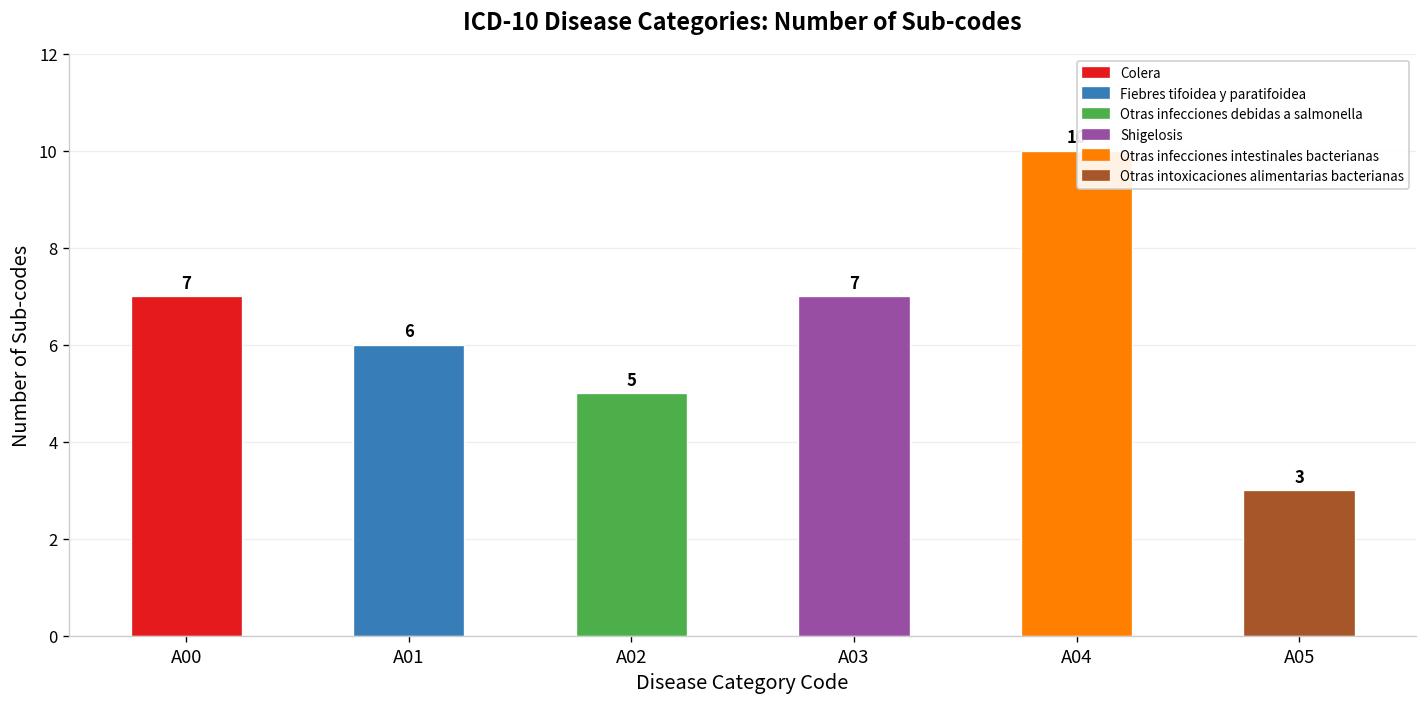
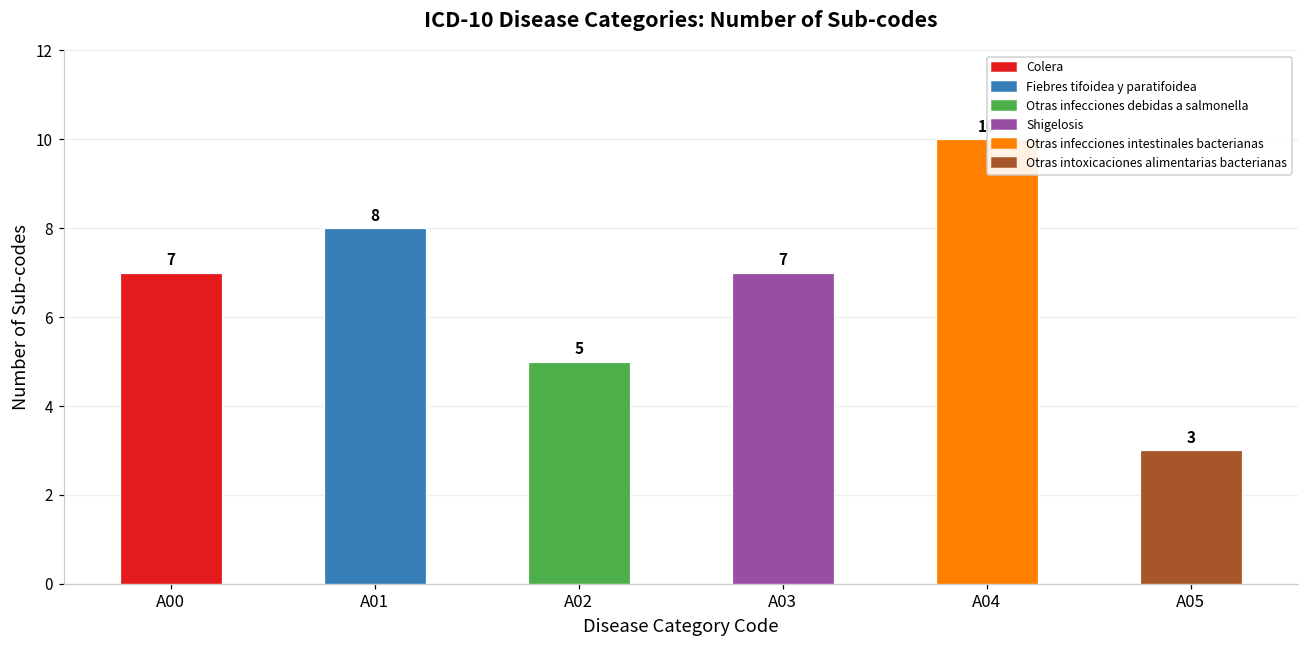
  {
    "Fiebres tifoidea y paratifoidea": {
-     "A01": 6
+     "A01": 8
    },
    "Otras infecciones debidas a salmonella": {
      "A02": 5
    },
    "Shigelosis": {
      "A03": 7
    },
    "Otras intoxicaciones alimentarias bacterianas": {
      "A05": 3
    }
  }
